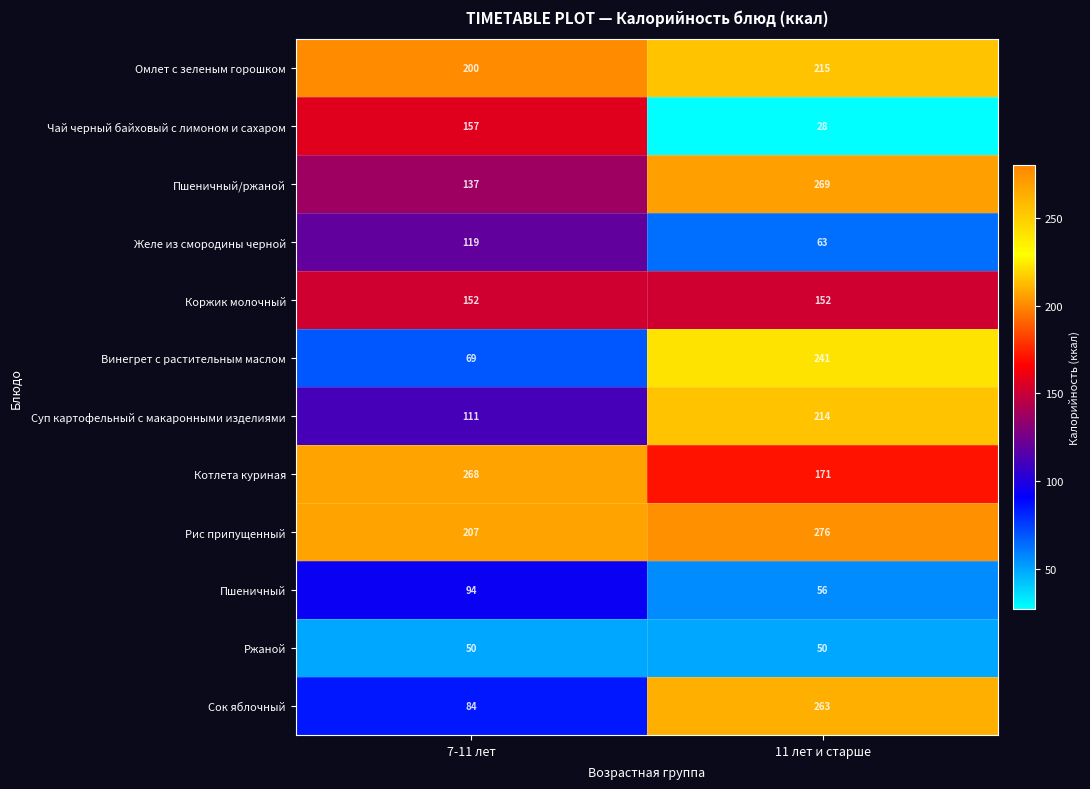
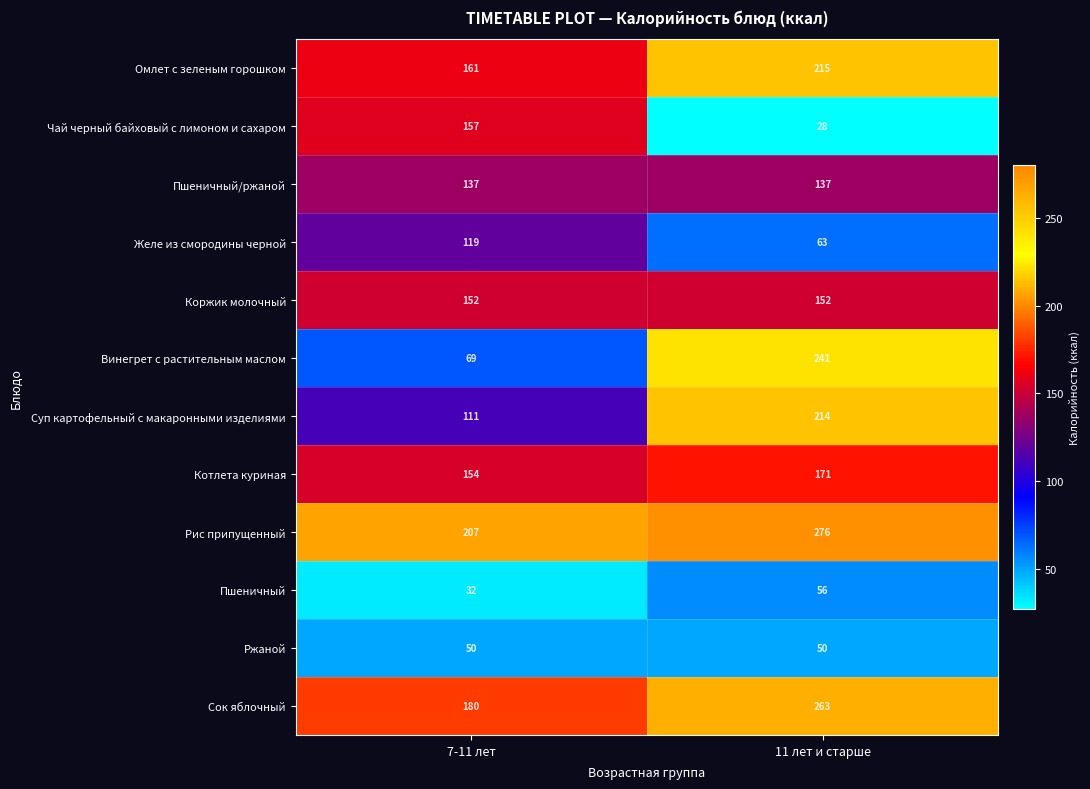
  {
    "Омлет с зеленым горошком": {
-     "7-11 лет": 200,
+     "7-11 лет": 161,
      "11 лет и старше": 215
    },
    "Чай черный байховый с лимоном и сахаром": {
      "7-11 лет": 157,
      "11 лет и старше": 28
    },
    "Пшеничный/ржаной": {
      "7-11 лет": 137,
-     "11 лет и старше": 269
+     "11 лет и старше": 137
    },
    "Желе из смородины черной": {
      "7-11 лет": 119,
      "11 лет и старше": 63
    },
    "Коржик молочный": {
      "7-11 лет": 152,
      "11 лет и старше": 152
    },
    "Винегрет с растительным маслом": {
      "7-11 лет": 69,
      "11 лет и старше": 241
    },
    "Суп картофельный с макаронными изделиями": {
      "7-11 лет": 111,
      "11 лет и старше": 214
    },
    "Котлета куриная": {
-     "7-11 лет": 268,
+     "7-11 лет": 154,
      "11 лет и старше": 171
    },
    "Рис припущенный": {
      "7-11 лет": 207,
      "11 лет и старше": 276
    },
    "Пшеничный": {
-     "7-11 лет": 94,
+     "7-11 лет": 32,
      "11 лет и старше": 56
    },
    "Ржаной": {
      "7-11 лет": 50,
      "11 лет и старше": 50
    },
    "Сок яблочный": {
-     "7-11 лет": 84,
+     "7-11 лет": 180,
      "11 лет и старше": 263
    }
  }
